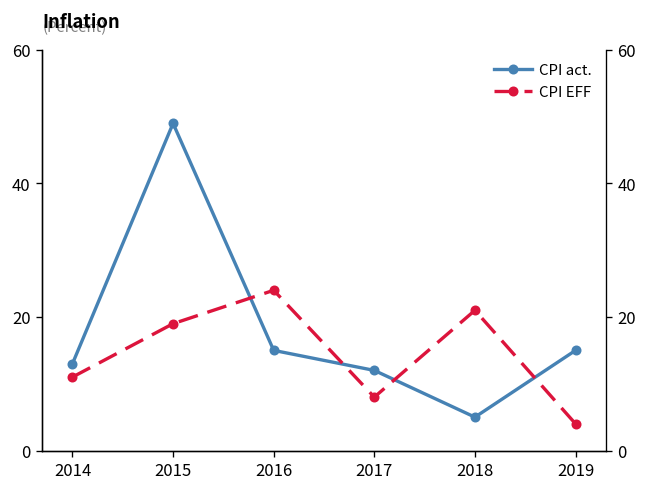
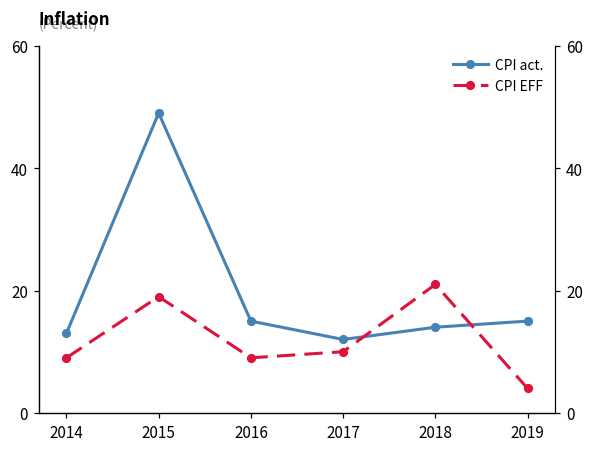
  {
    "CPI act.": {
      "2014": 13,
      "2015": 49,
      "2016": 15,
      "2017": 12,
-     "2018": 5,
+     "2018": 14,
      "2019": 15
    },
    "CPI EFF": {
-     "2014": 11,
+     "2014": 9,
      "2015": 19,
-     "2016": 24,
-     "2017": 8,
+     "2016": 9,
+     "2017": 10,
      "2018": 21,
      "2019": 4
    }
  }
